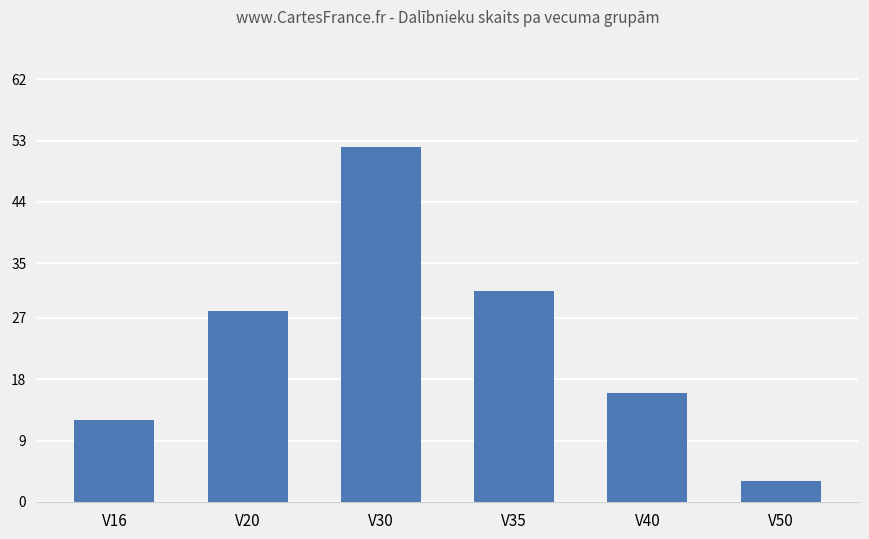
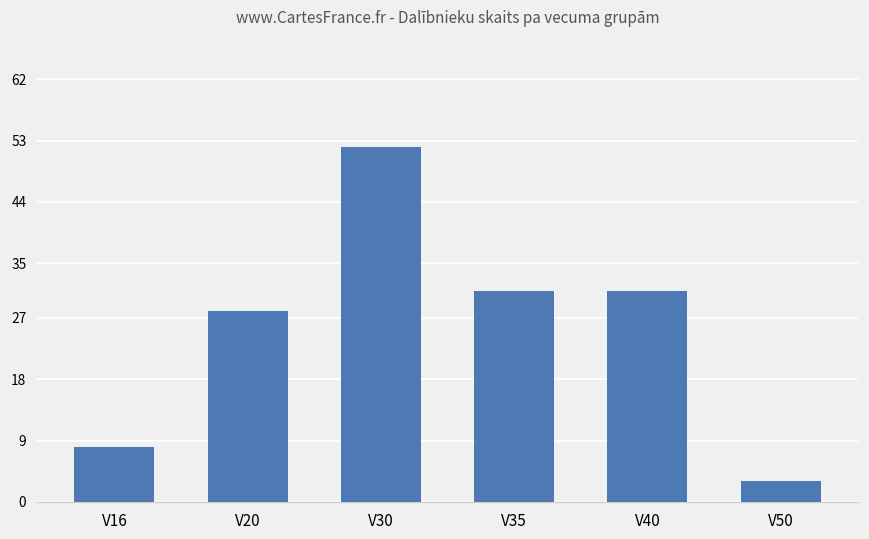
  {
-   "V16": 12,
+   "V16": 8,
    "V20": 28,
    "V30": 52,
    "V35": 31,
-   "V40": 16,
+   "V40": 31,
    "V50": 3
  }
